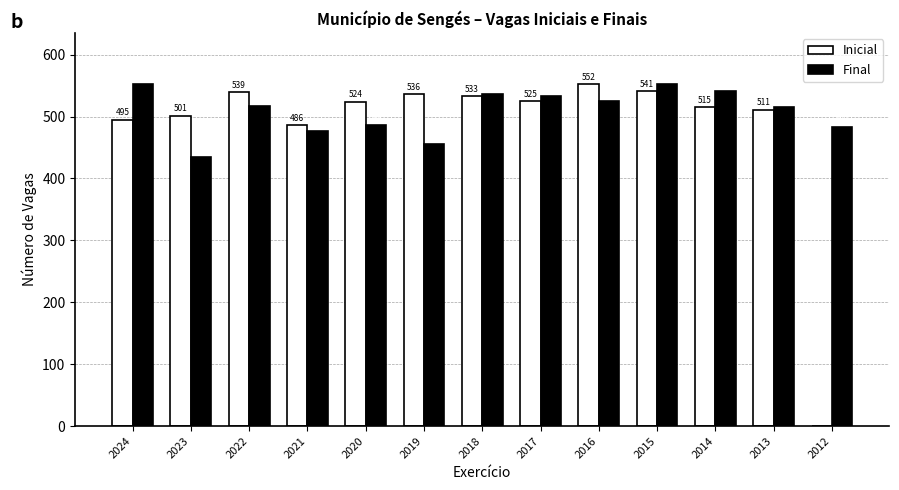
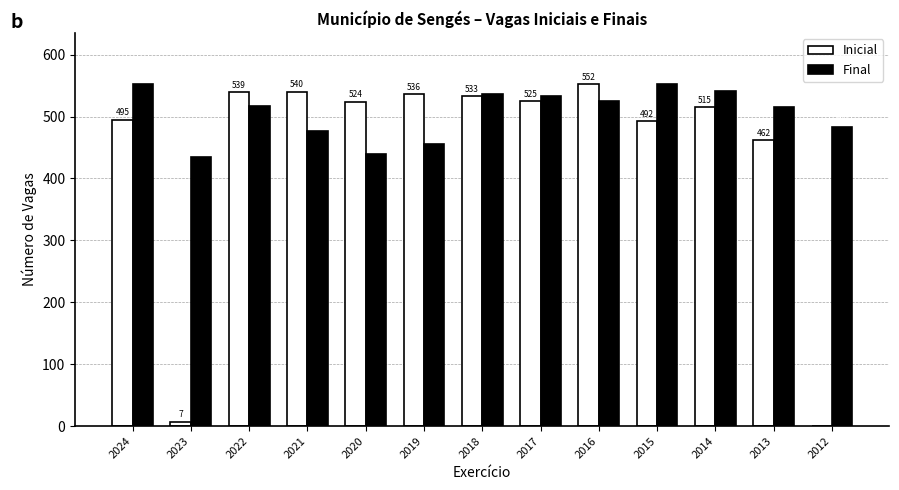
  {
    "Inicial": {
      "2024": 495,
-     "2023": 501,
+     "2023": 7,
      "2022": 539,
-     "2021": 486,
+     "2021": 540,
      "2020": 524,
      "2019": 536,
      "2018": 533,
      "2017": 525,
      "2016": 552,
-     "2015": 541,
+     "2015": 492,
      "2014": 515,
-     "2013": 511
+     "2013": 462
    },
    "Final": {
      "2024": 550,
      "2023": 430,
      "2022": 520,
      "2021": 480,
-     "2020": 490,
+     "2020": 440,
      "2019": 460,
      "2018": 540,
      "2017": 530,
      "2016": 530,
      "2015": 550,
      "2014": 540,
      "2013": 520,
      "2012": 480
    }
  }
